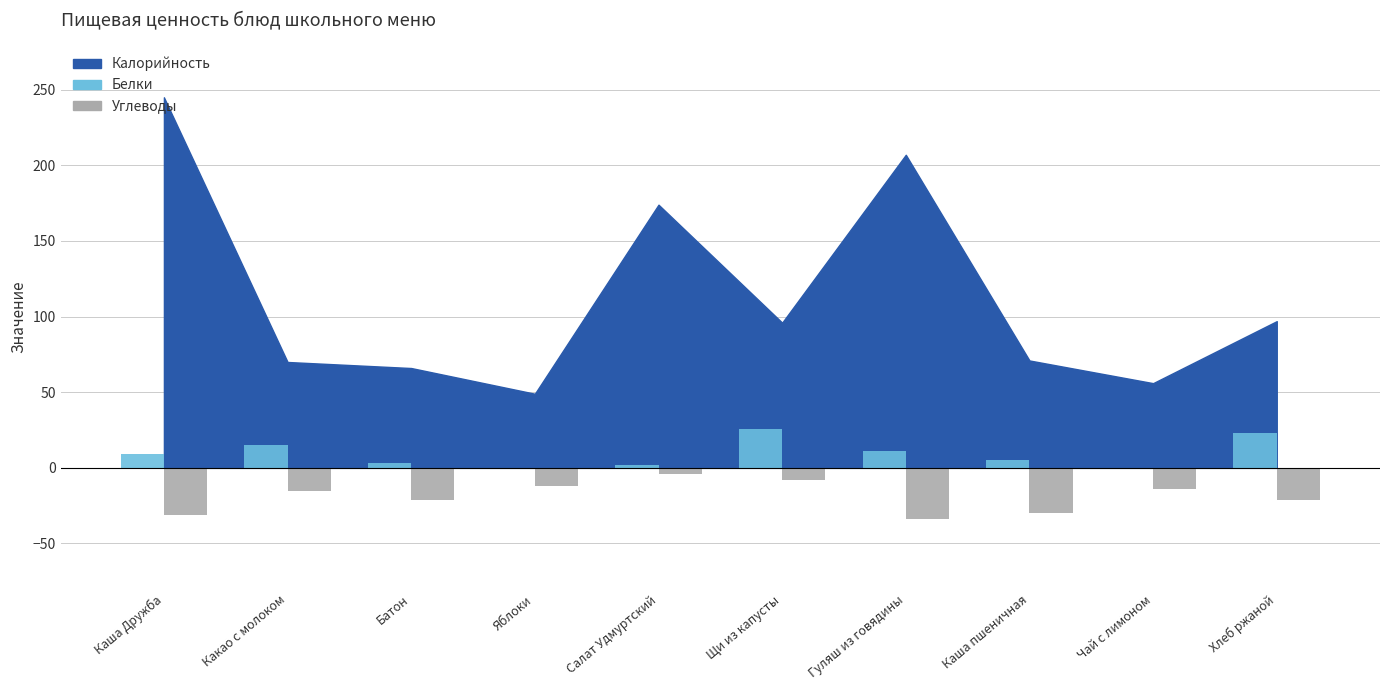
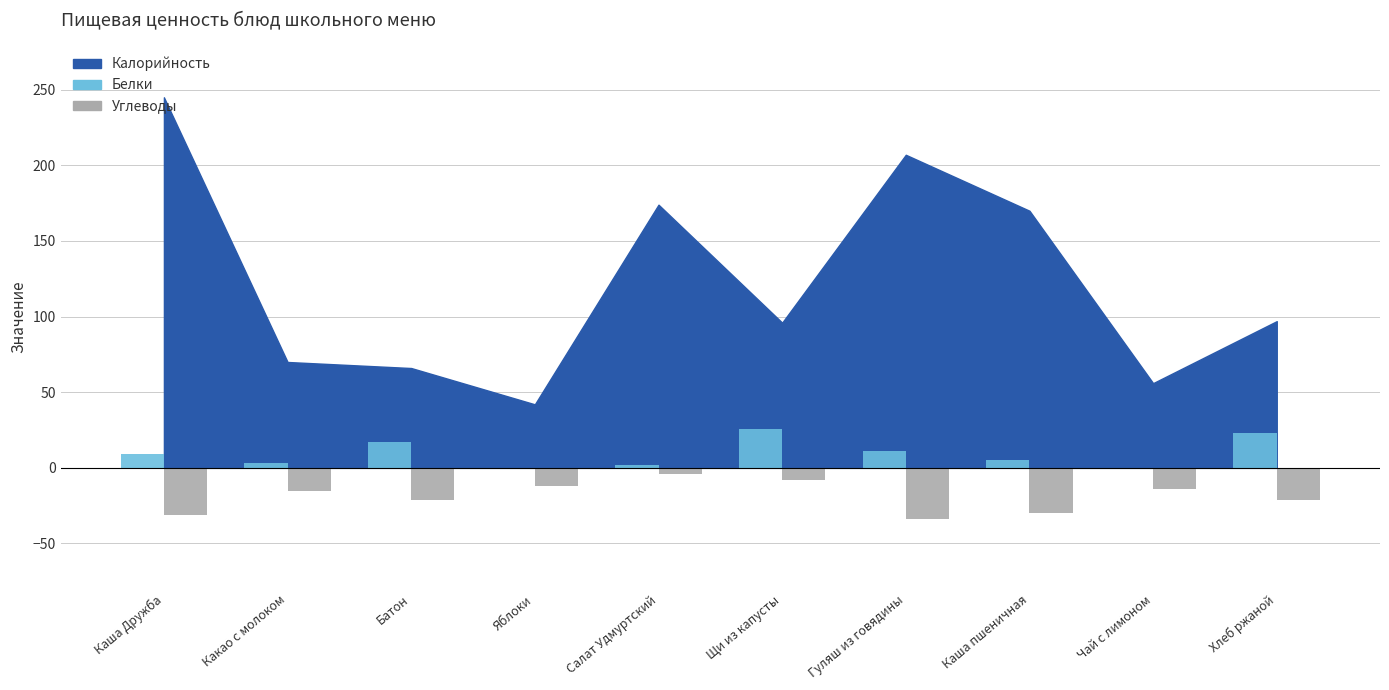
  {
    "Белки": {
      "Каша Дружба": 9,
-     "Какао с молоком": 15,
-     "Батон": 3,
+     "Какао с молоком": 3,
+     "Батон": 17,
      "Яблоки": 0,
      "Салат Удмуртский": 2,
      "Щи из капусты": 26,
      "Гуляш из говядины": 11,
      "Каша пшеничная": 5,
      "Чай с лимоном": 0,
      "Хлеб ржаной": 23
    },
    "Калорийность": {
      "Каша Дружба": 245,
      "Какао с молоком": 70,
      "Батон": 66,
-     "Яблоки": 49,
+     "Яблоки": 42,
      "Салат Удмуртский": 174,
      "Щи из капусты": 96,
      "Гуляш из говядины": 207,
-     "Каша пшеничная": 71,
+     "Каша пшеничная": 170,
      "Чай с лимоном": 56,
      "Хлеб ржаной": 97
    }
  }
